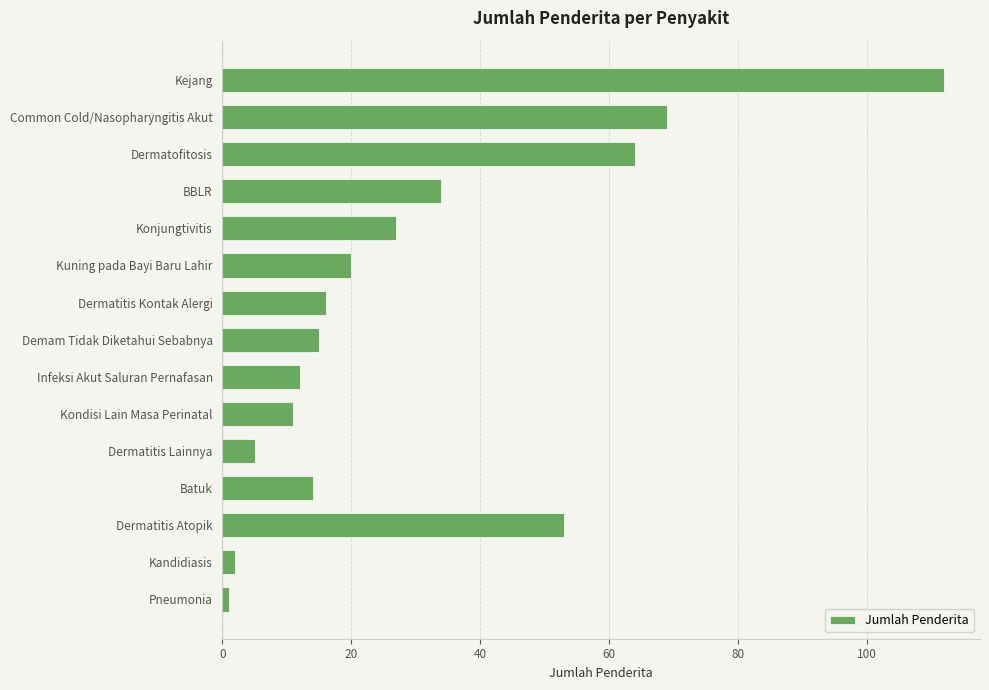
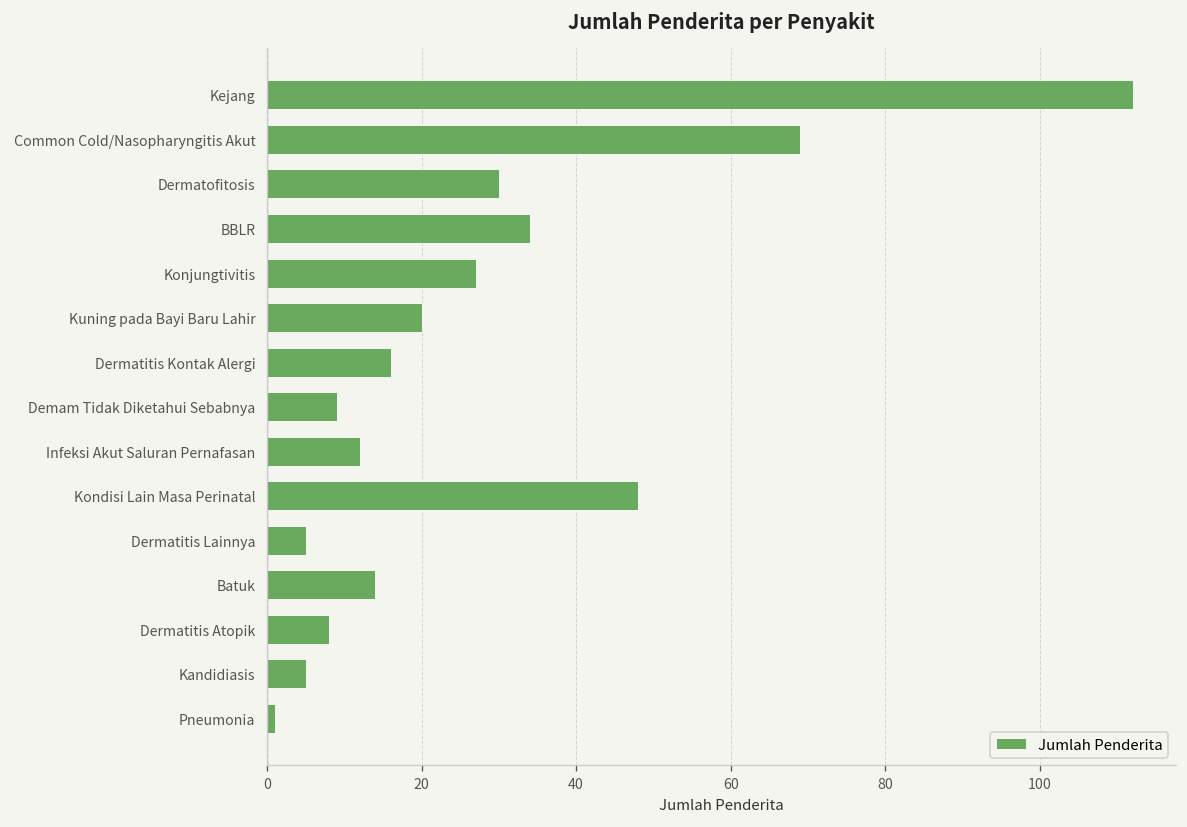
  {
    "Kejang": 112,
    "Common Cold/Nasopharyngitis Akut": 69,
-   "Dermatofitosis": 64,
+   "Dermatofitosis": 30,
    "BBLR": 34,
    "Konjungtivitis": 27,
    "Kuning pada Bayi Baru Lahir": 20,
    "Dermatitis Kontak Alergi": 16,
-   "Demam Tidak Diketahui Sebabnya": 15,
+   "Demam Tidak Diketahui Sebabnya": 9,
    "Infeksi Akut Saluran Pernafasan": 12,
-   "Kondisi Lain Masa Perinatal": 11,
+   "Kondisi Lain Masa Perinatal": 48,
    "Dermatitis Lainnya": 5,
    "Batuk": 14,
-   "Dermatitis Atopik": 53,
-   "Kandidiasis": 2,
+   "Dermatitis Atopik": 8,
+   "Kandidiasis": 5,
    "Pneumonia": 1
  }
